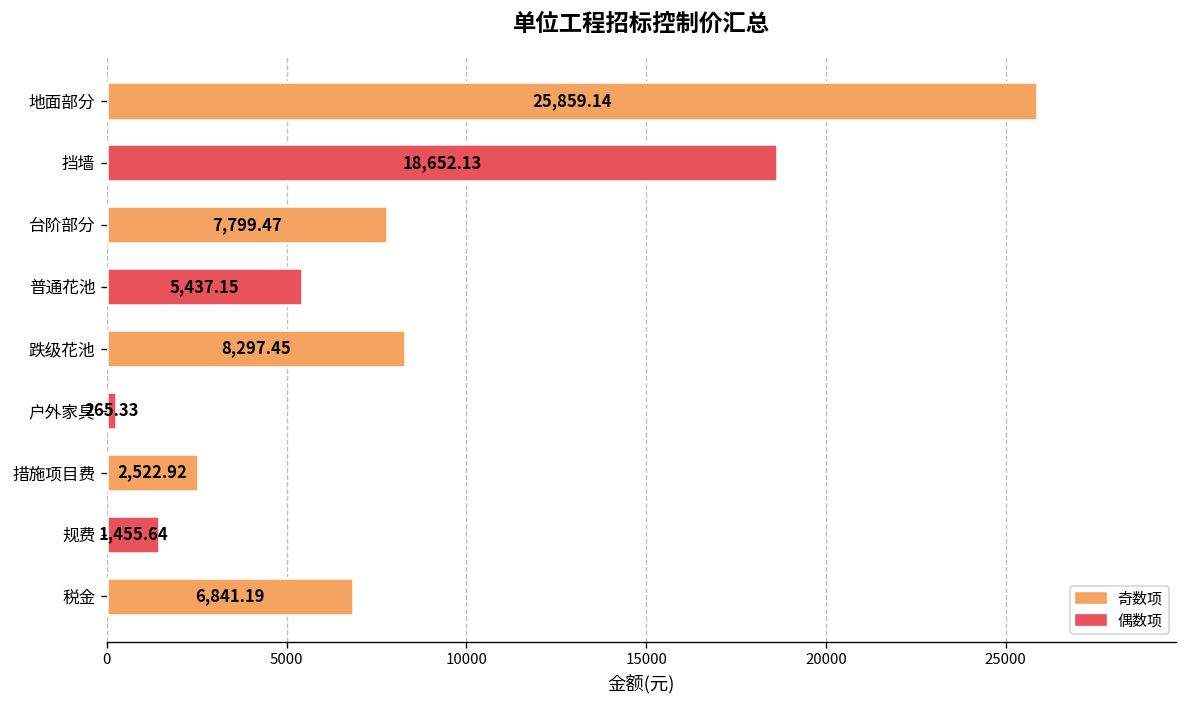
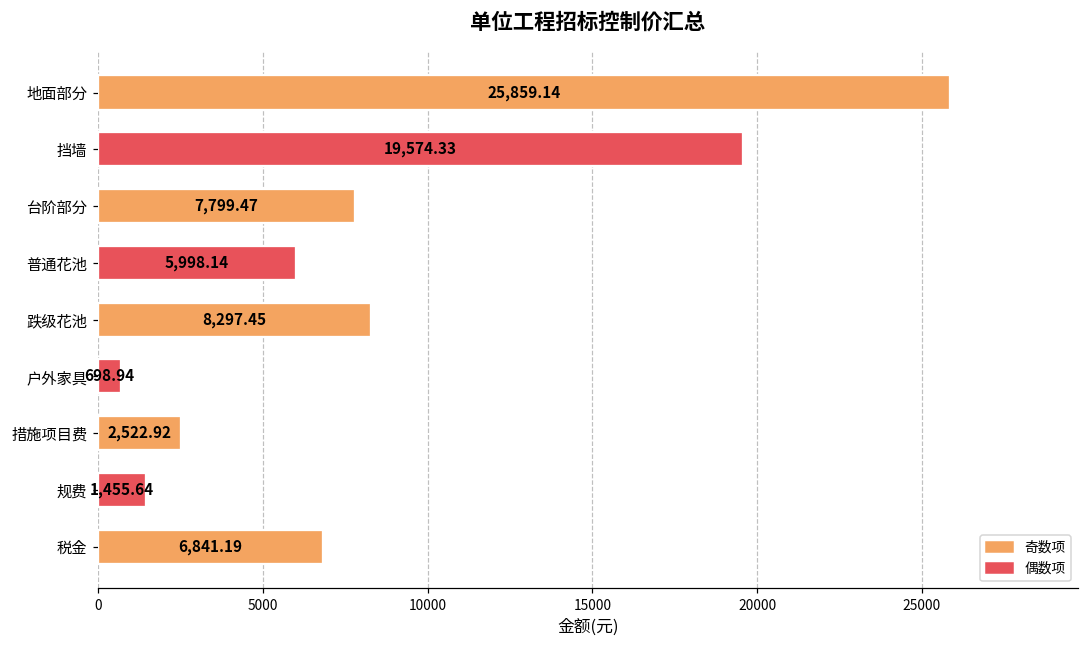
  {
    "地面部分": "25,859.14",
-   "挡墙": "18,652.13",
+   "挡墙": "19,574.33",
    "台阶部分": "7,799.47",
-   "普通花池": "5,437.15",
+   "普通花池": "5,998.14",
    "跌级花池": "8,297.45",
-   "户外家具": "265.33",
+   "户外家具": "698.94",
    "措施项目费": "2,522.92",
    "规费": "1,455.64",
    "税金": "6,841.19"
  }
